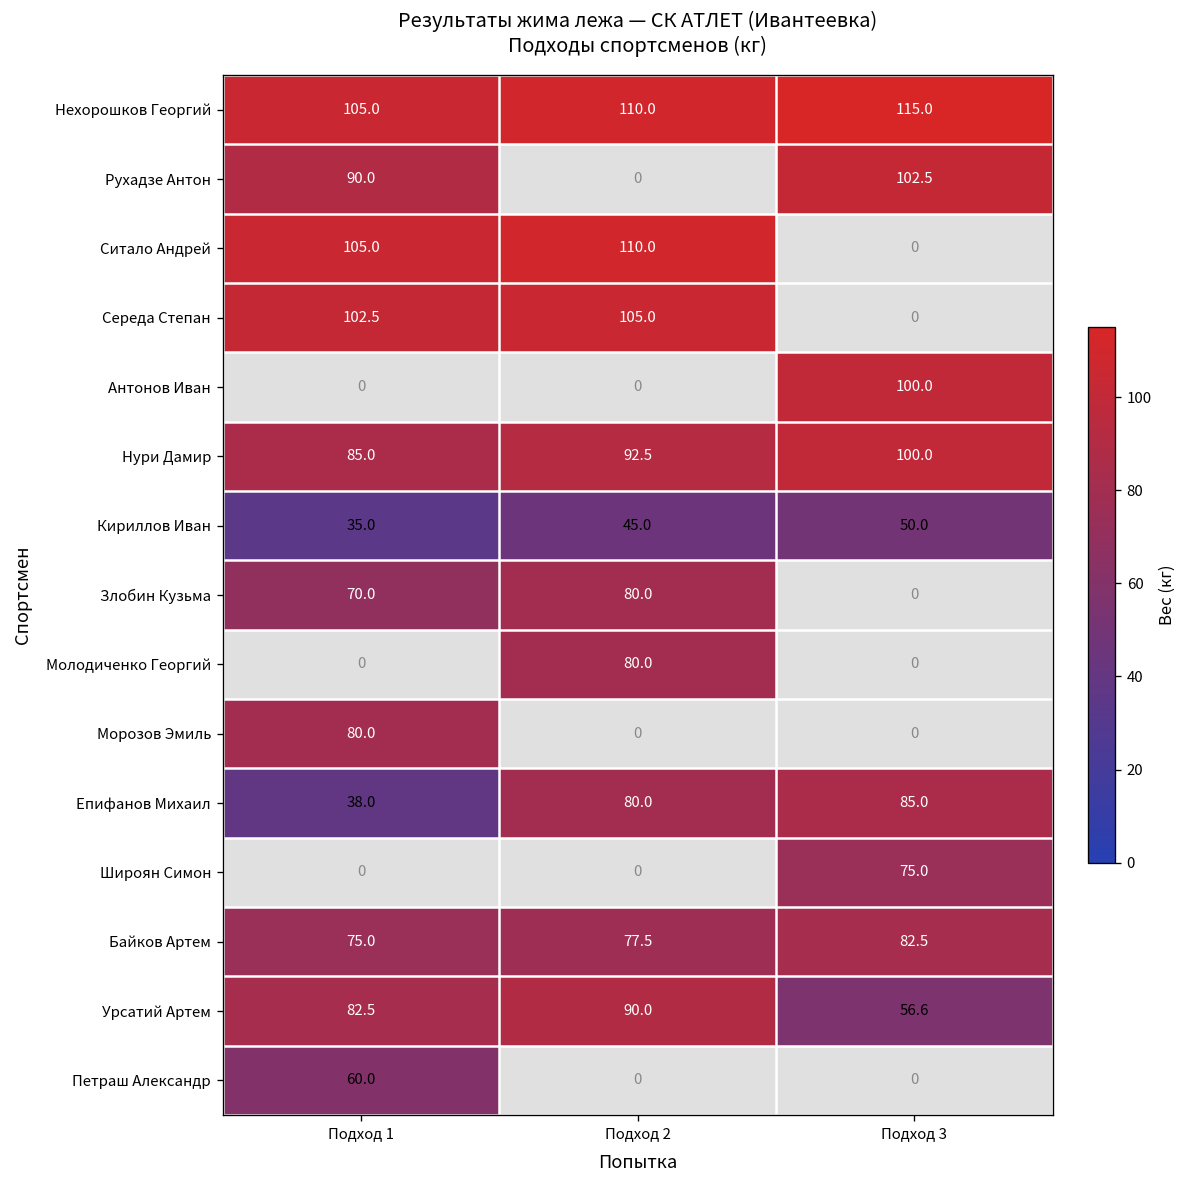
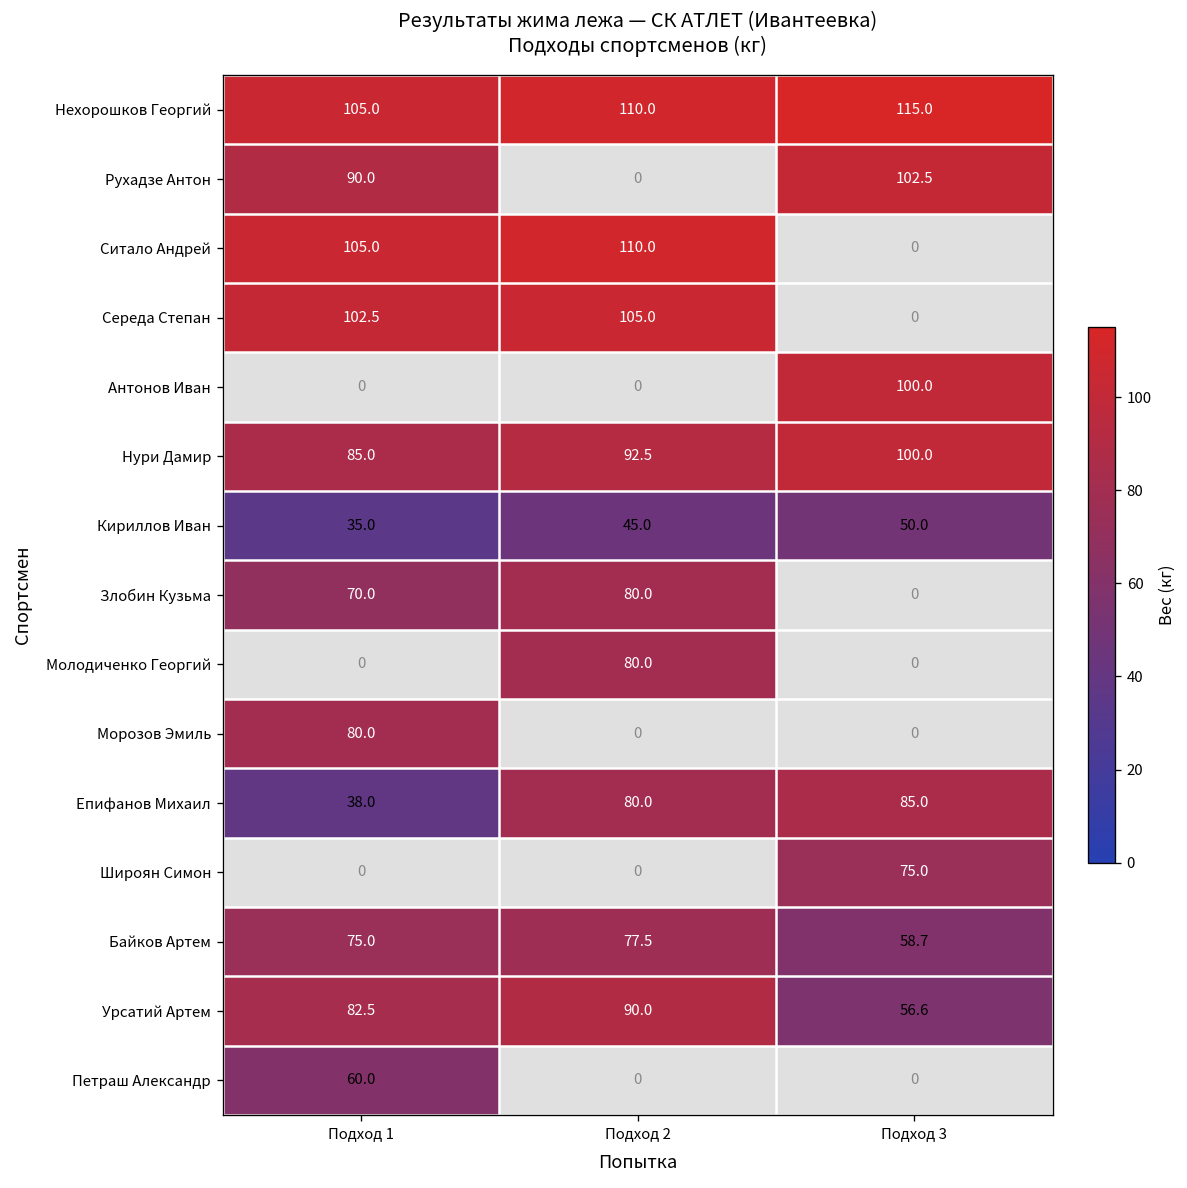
  {
    "Нехорошков Георгий": {
      "Подход 1": 105.0,
      "Подход 2": 110.0,
      "Подход 3": 115.0
    },
    "Рухадзе Антон": {
      "Подход 1": 90.0,
      "Подход 3": 102.5
    },
    "Ситало Андрей": {
      "Подход 1": 105.0,
      "Подход 2": 110.0
    },
    "Середа Степан": {
      "Подход 1": 102.5,
      "Подход 2": 105.0
    },
    "Антонов Иван": {
      "Подход 3": 100.0
    },
    "Нури Дамир": {
      "Подход 1": 85.0,
      "Подход 2": 92.5,
      "Подход 3": 100.0
    },
    "Кириллов Иван": {
      "Подход 1": 35.0,
      "Подход 2": 45.0,
      "Подход 3": 50.0
    },
    "Злобин Кузьма": {
      "Подход 1": 70.0,
      "Подход 2": 80.0
    },
    "Молодиченко Георгий": {
      "Подход 2": 80.0
    },
    "Морозов Эмиль": {
      "Подход 1": 80.0
    },
    "Епифанов Михаил": {
      "Подход 1": 38.0,
      "Подход 2": 80.0,
      "Подход 3": 85.0
    },
    "Широян Симон": {
      "Подход 3": 75.0
    },
    "Байков Артем": {
      "Подход 1": 75.0,
      "Подход 2": 77.5,
-     "Подход 3": 82.5
+     "Подход 3": 58.7
    },
    "Урсатий Артем": {
      "Подход 1": 82.5,
      "Подход 2": 90.0,
      "Подход 3": 56.6
    },
    "Петраш Александр": {
      "Подход 1": 60.0
    }
  }
